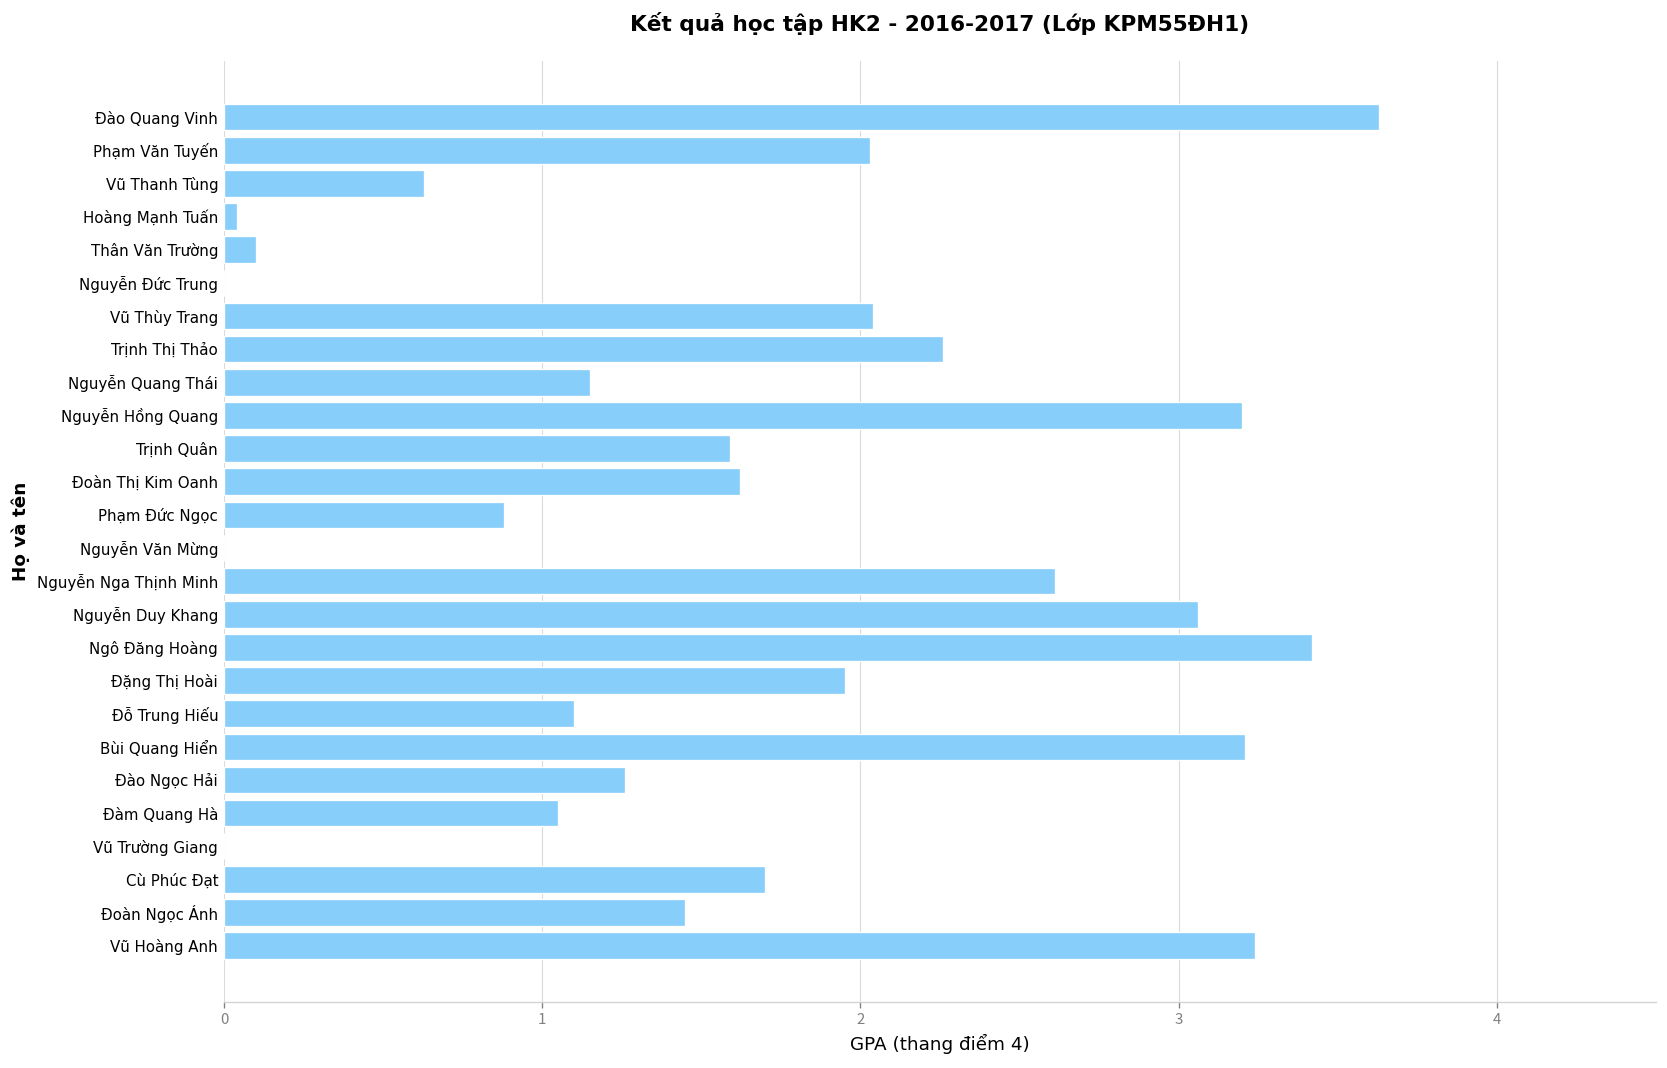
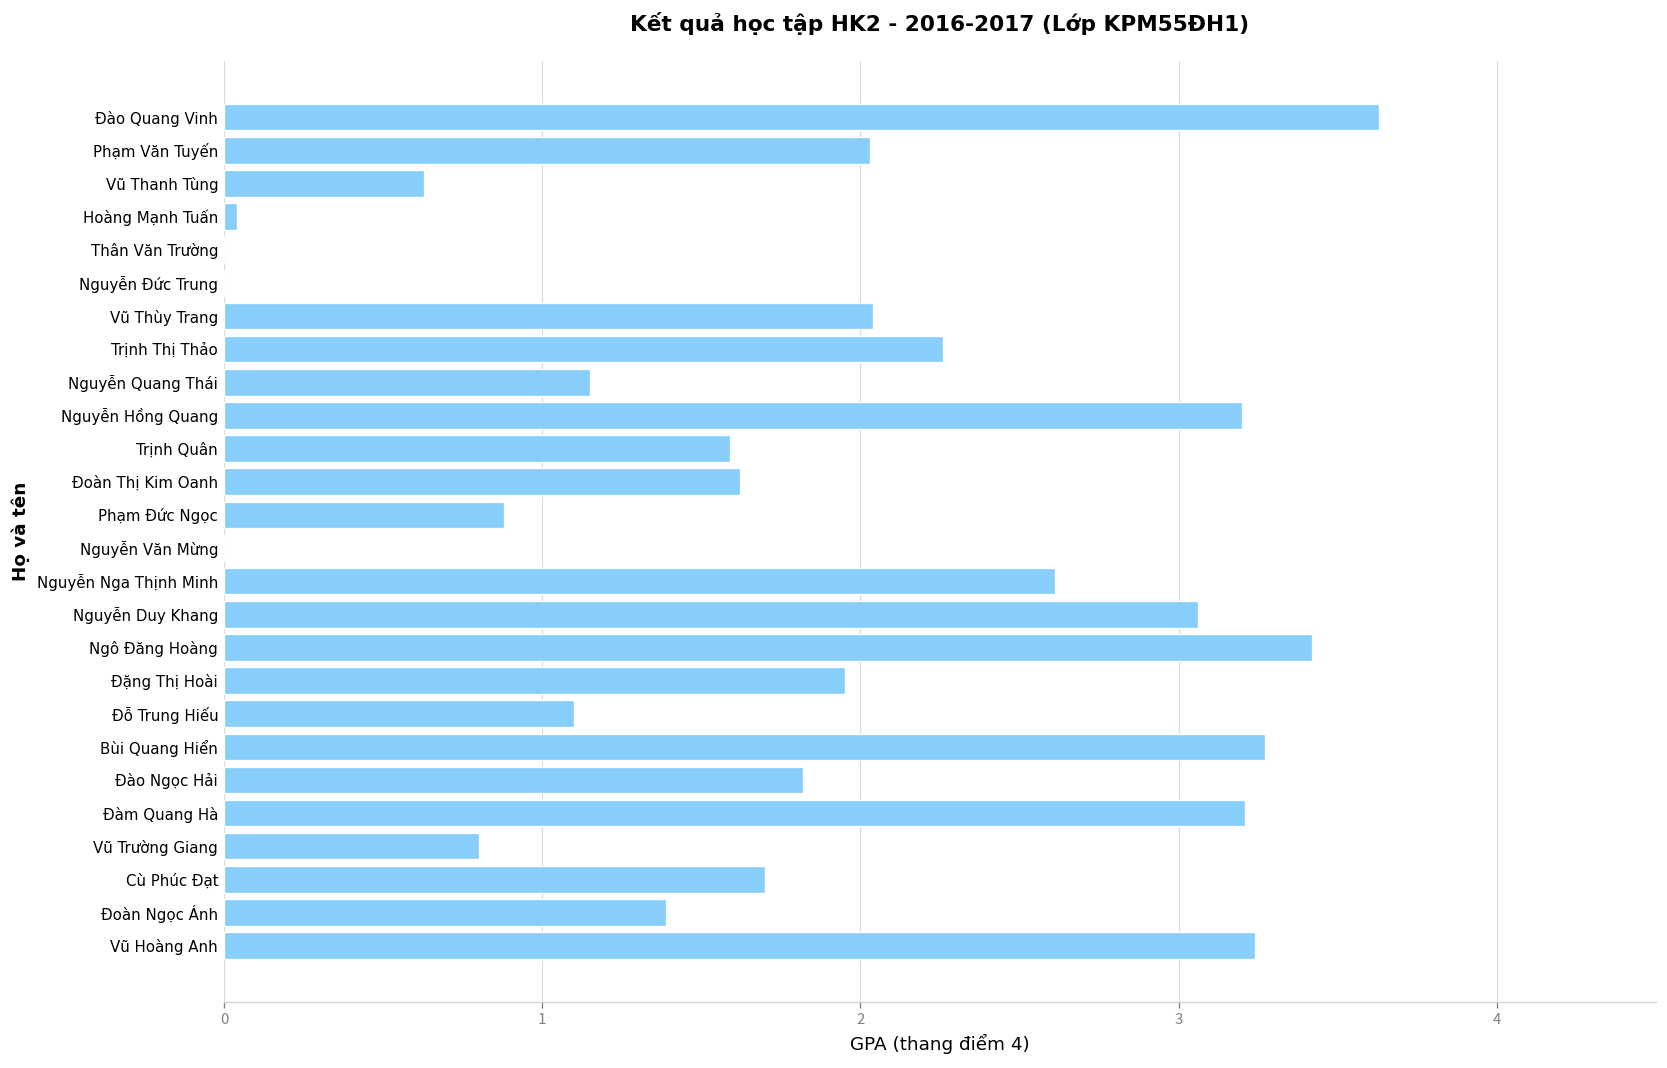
  {
    "Đào Quang Vinh": 3.63,
    "Phạm Văn Tuyến": 2.03,
    "Vũ Thanh Tùng": 0.63,
    "Hoàng Mạnh Tuấn": 0.04,
-   "Thân Văn Trường": 0.1,
+   "Thân Văn Trường": 0.0,
    "Nguyễn Đức Trung": 0.00,
    "Vũ Thùy Trang": 2.04,
    "Trịnh Thị Thảo": 2.26,
    "Nguyễn Quang Thái": 1.15,
    "Nguyễn Hồng Quang": 3.20,
    "Trịnh Quân": 1.59,
    "Đoàn Thị Kim Oanh": 1.62,
    "Phạm Đức Ngọc": 0.88,
    "Nguyễn Văn Mừng": 0.00,
    "Nguyễn Nga Thịnh Minh": 2.61,
    "Nguyễn Duy Khang": 3.06,
    "Ngô Đăng Hoàng": 3.42,
    "Đặng Thị Hoài": 1.95,
    "Đỗ Trung Hiếu": 1.10,
-   "Bùi Quang Hiển": 3.21,
-   "Đào Ngọc Hải": 1.26,
-   "Đàm Quang Hà": 1.05,
-   "Vũ Trường Giang": 0.0,
+   "Bùi Quang Hiển": 3.27,
+   "Đào Ngọc Hải": 1.82,
+   "Đàm Quang Hà": 3.21,
+   "Vũ Trường Giang": 0.8,
    "Cù Phúc Đạt": 1.70,
-   "Đoàn Ngọc Ánh": 1.45,
+   "Đoàn Ngọc Ánh": 1.39,
    "Vũ Hoàng Anh": 3.24
  }
